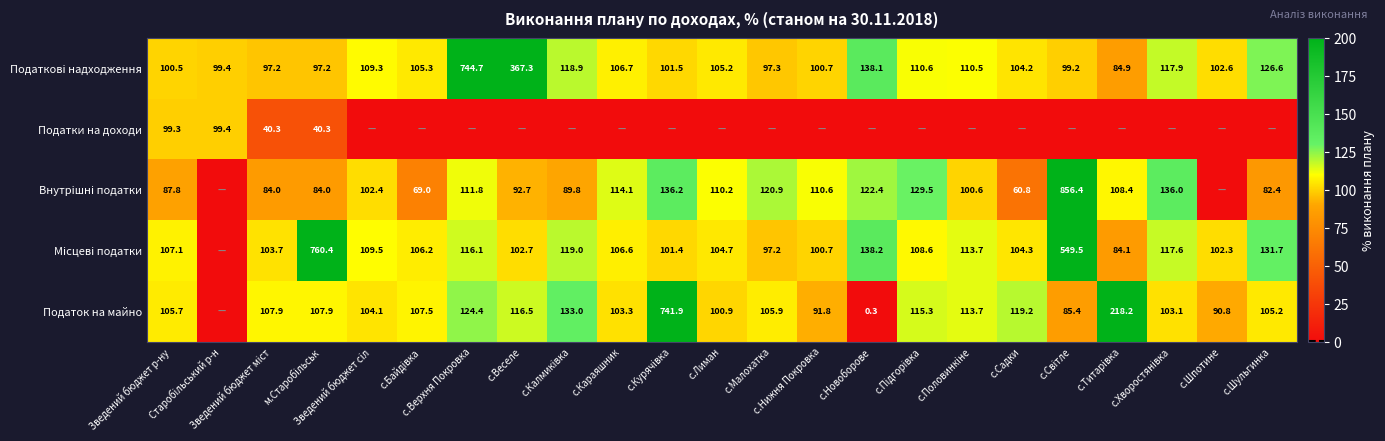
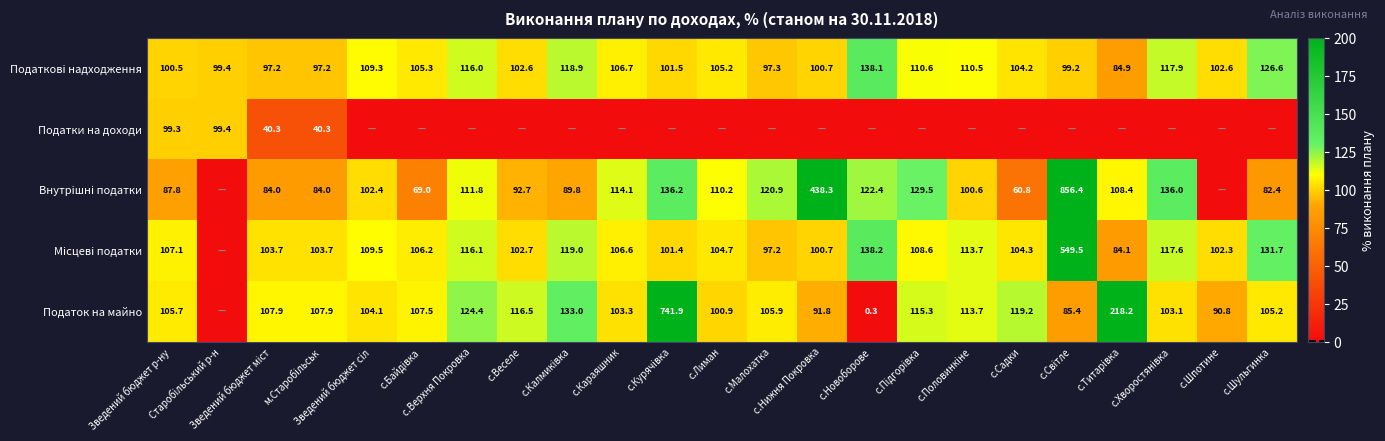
  {
    "Податкові надходження": {
      "Зведений бюджет р-ну": 100.5,
      "Старобільський р-н": 99.4,
      "Зведений бюджет міст": 97.2,
      "м.Старобільськ": 97.2,
      "Зведений бюджет сіл": 109.3,
      "с.Байдівка": 105.3,
-     "с.Верхня Покровка": 744.7,
-     "с.Веселе": 367.3,
+     "с.Верхня Покровка": 116.0,
+     "с.Веселе": 102.6,
      "с.Калмиківка": 118.9,
      "с.Караяшник": 106.7,
      "с.Курячівка": 101.5,
      "с.Лиман": 105.2,
      "с.Малохатка": 97.3,
      "с.Нижня Покровка": 100.7,
      "с.Новоборове": 138.1,
      "с.Підгорівка": 110.6,
      "с.Половинкіне": 110.5,
      "с.Садки": 104.2,
      "с.Світле": 99.2,
      "с.Титарівка": 84.9,
      "с.Хворостянівка": 117.9,
      "с.Шпотине": 102.6,
      "с.Шульгинка": 126.6
    },
    "Податки на доходи": {
      "Зведений бюджет р-ну": 99.3,
      "Старобільський р-н": 99.4,
      "Зведений бюджет міст": 40.3,
      "м.Старобільськ": 40.3
    },
    "Внутрішні податки": {
      "Зведений бюджет р-ну": 87.8,
      "Зведений бюджет міст": 84.0,
      "м.Старобільськ": 84.0,
      "Зведений бюджет сіл": 102.4,
      "с.Байдівка": 69.0,
      "с.Верхня Покровка": 111.8,
      "с.Веселе": 92.7,
      "с.Калмиківка": 89.8,
      "с.Караяшник": 114.1,
      "с.Курячівка": 136.2,
      "с.Лиман": 110.2,
      "с.Малохатка": 120.9,
-     "с.Нижня Покровка": 110.6,
+     "с.Нижня Покровка": 438.3,
      "с.Новоборове": 122.4,
      "с.Підгорівка": 129.5,
      "с.Половинкіне": 100.6,
      "с.Садки": 60.8,
      "с.Світле": 856.4,
      "с.Титарівка": 108.4,
      "с.Хворостянівка": 136.0,
      "с.Шульгинка": 82.4
    },
    "Місцеві податки": {
      "Зведений бюджет р-ну": 107.1,
      "Зведений бюджет міст": 103.7,
-     "м.Старобільськ": 760.4,
+     "м.Старобільськ": 103.7,
      "Зведений бюджет сіл": 109.5,
      "с.Байдівка": 106.2,
      "с.Верхня Покровка": 116.1,
      "с.Веселе": 102.7,
      "с.Калмиківка": 119.0,
      "с.Караяшник": 106.6,
      "с.Курячівка": 101.4,
      "с.Лиман": 104.7,
      "с.Малохатка": 97.2,
      "с.Нижня Покровка": 100.7,
      "с.Новоборове": 138.2,
      "с.Підгорівка": 108.6,
      "с.Половинкіне": 113.7,
      "с.Садки": 104.3,
      "с.Світле": 549.5,
      "с.Титарівка": 84.1,
      "с.Хворостянівка": 117.6,
      "с.Шпотине": 102.3,
      "с.Шульгинка": 131.7
    },
    "Податок на майно": {
      "Зведений бюджет р-ну": 105.7,
      "Зведений бюджет міст": 107.9,
      "м.Старобільськ": 107.9,
      "Зведений бюджет сіл": 104.1,
      "с.Байдівка": 107.5,
      "с.Верхня Покровка": 124.4,
      "с.Веселе": 116.5,
      "с.Калмиківка": 133.0,
      "с.Караяшник": 103.3,
      "с.Курячівка": 741.9,
      "с.Лиман": 100.9,
      "с.Малохатка": 105.9,
      "с.Нижня Покровка": 91.8,
      "с.Новоборове": 0.3,
      "с.Підгорівка": 115.3,
      "с.Половинкіне": 113.7,
      "с.Садки": 119.2,
      "с.Світле": 85.4,
      "с.Титарівка": 218.2,
      "с.Хворостянівка": 103.1,
      "с.Шпотине": 90.8,
      "с.Шульгинка": 105.2
    }
  }
